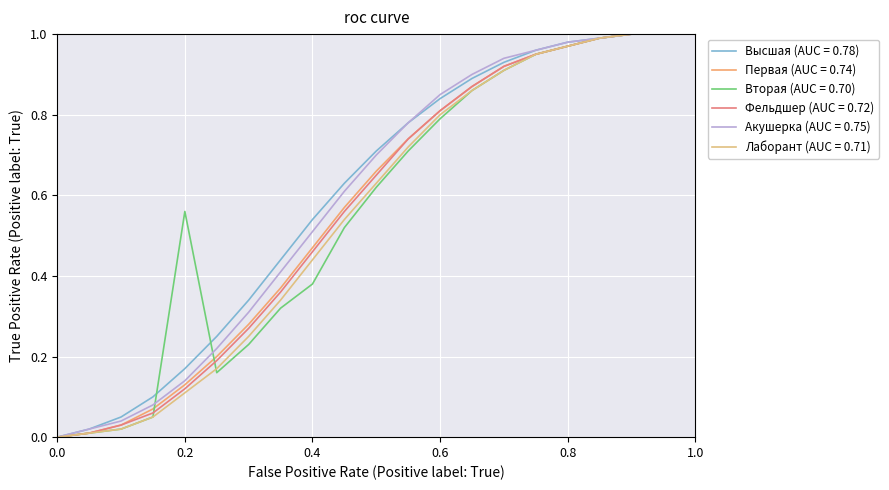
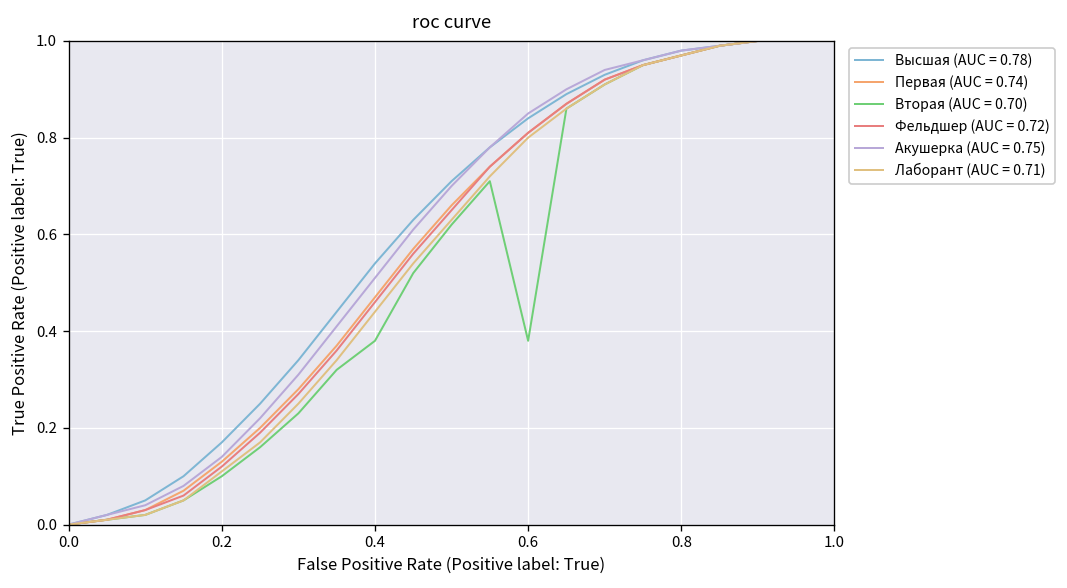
  {
    "Вторая (AUC = 0.70)": {
-     "0.2": 0.56,
+     "0.2": 0.10,
      "0.4": 0.38,
-     "0.6": 0.79
+     "0.6": 0.38
    }
  }
